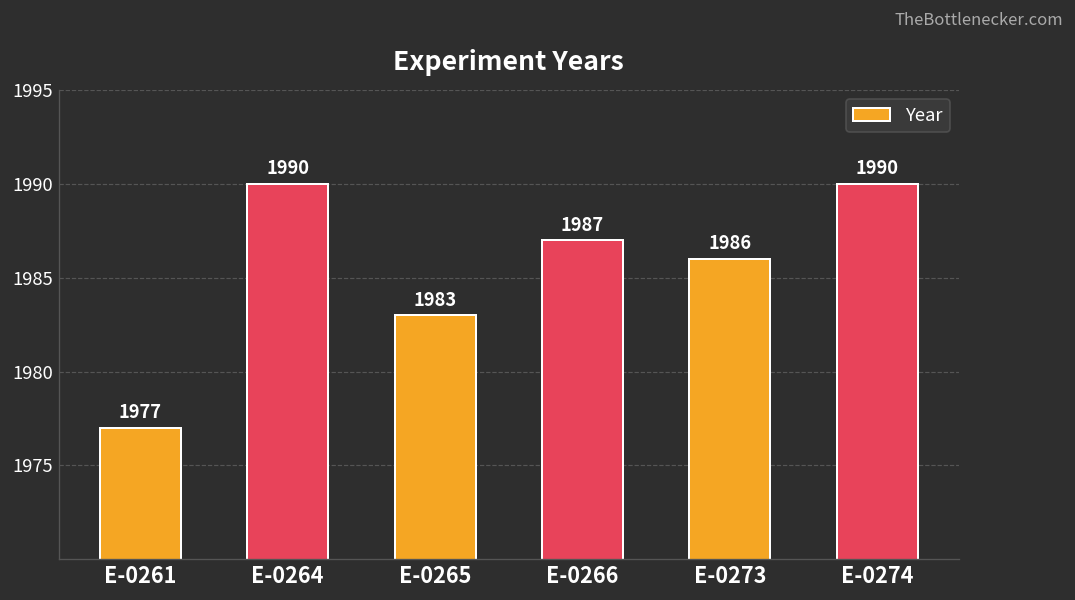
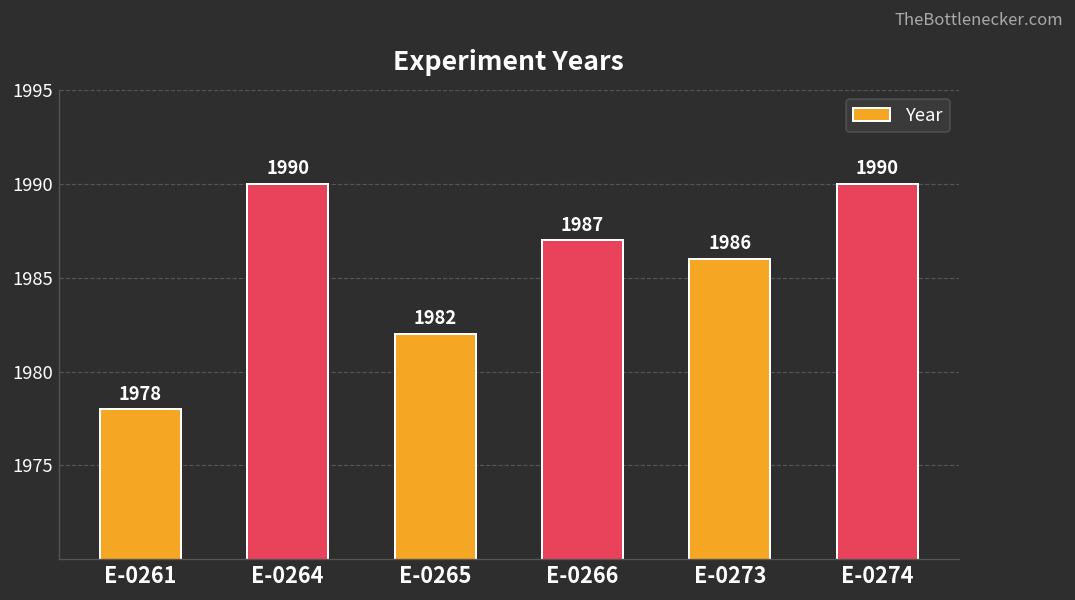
  {
-   "E-0261": 1977,
+   "E-0261": 1978,
    "E-0264": 1990,
-   "E-0265": 1983,
+   "E-0265": 1982,
    "E-0266": 1987,
    "E-0273": 1986,
    "E-0274": 1990
  }
